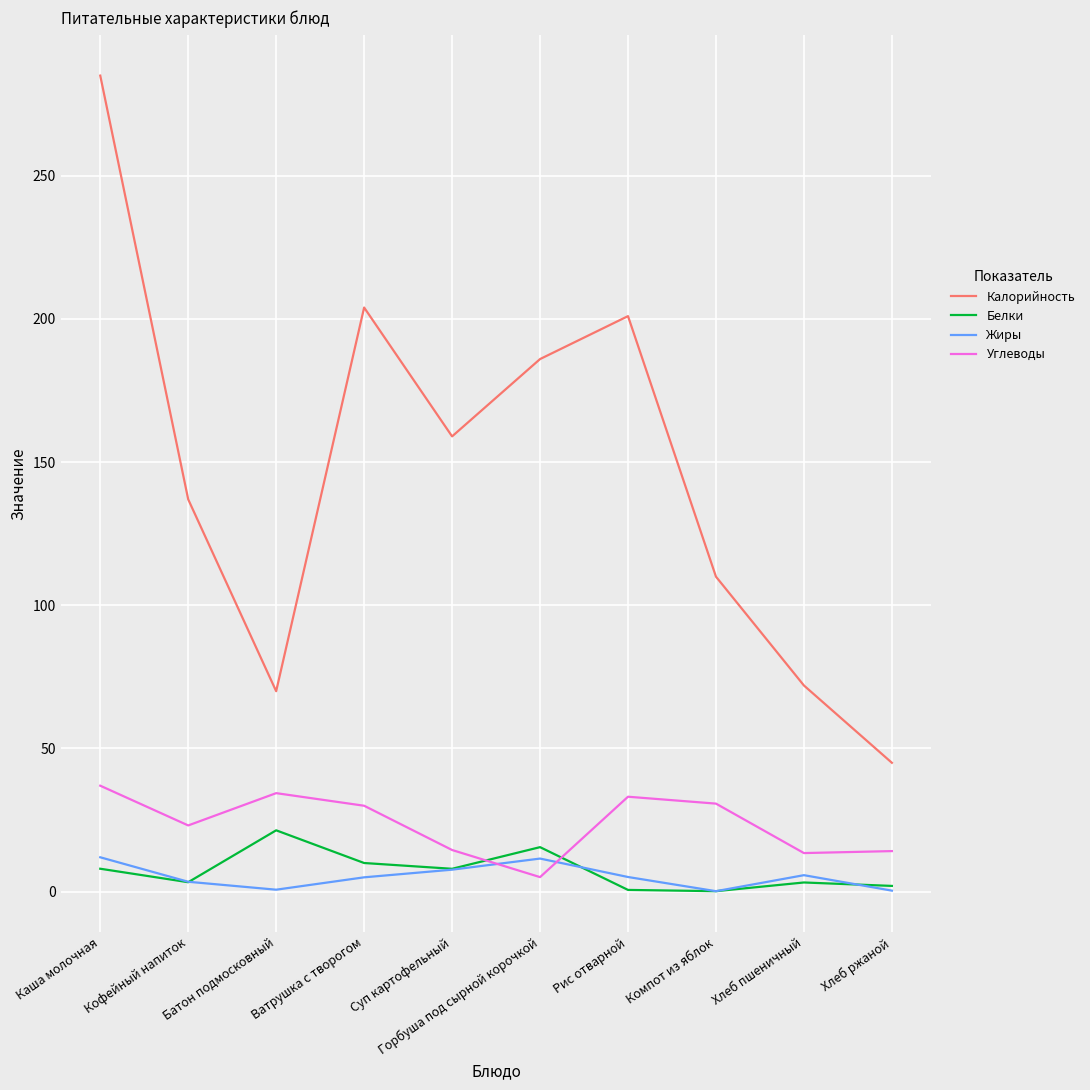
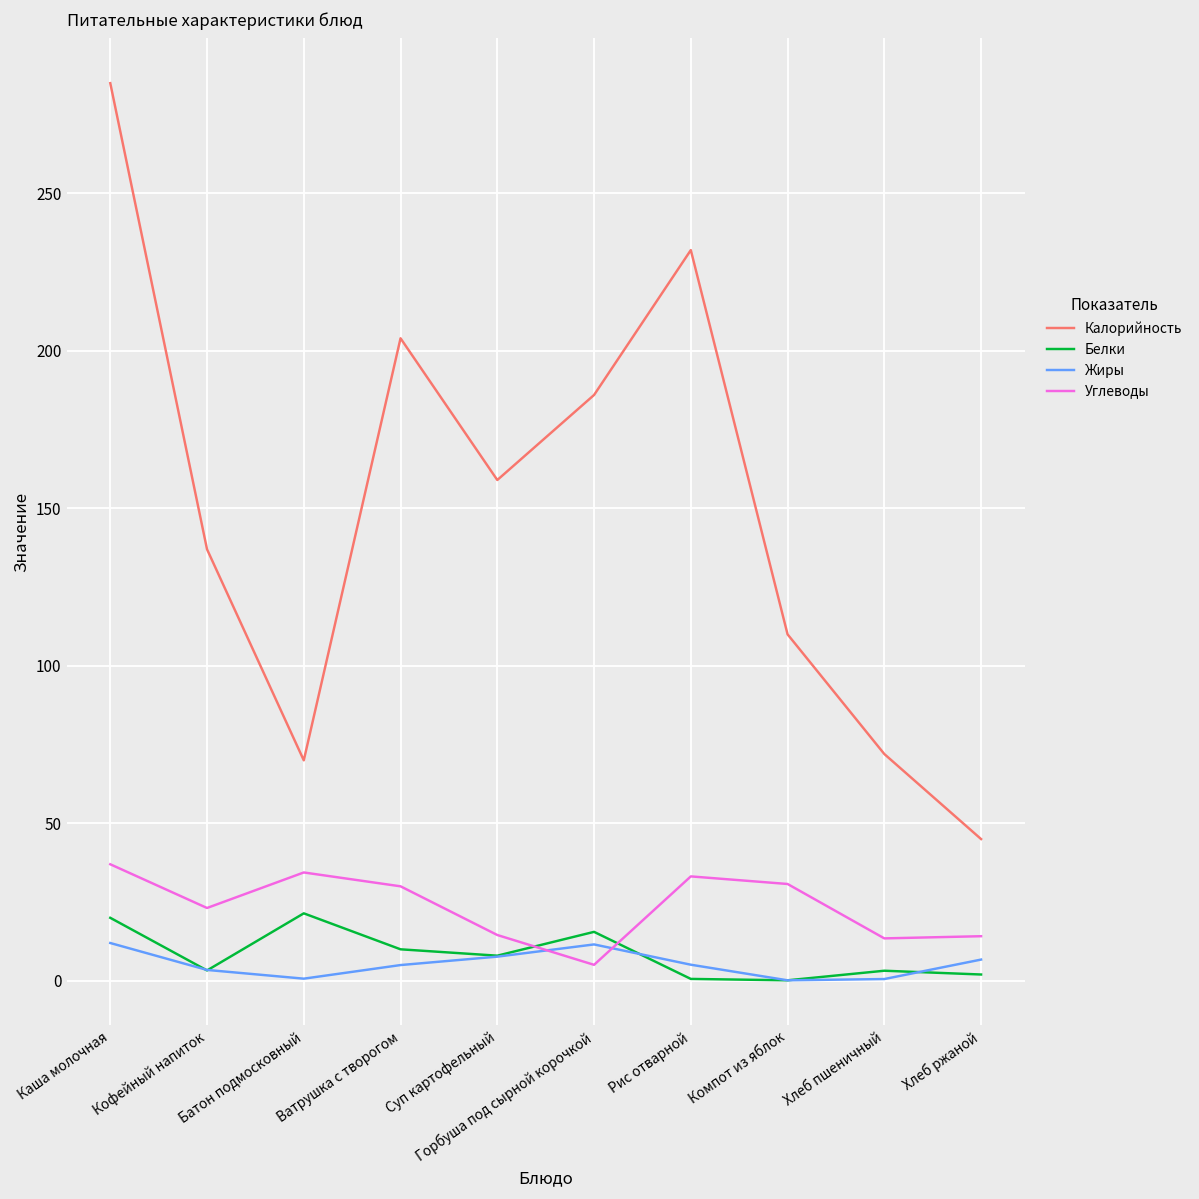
  {
    "Калорийность": {
      "Каша молочная": 285,
      "Кофейный напиток": 137,
      "Батон подмосковный": 70,
      "Ватрушка с творогом": 204,
      "Суп картофельный": 159,
      "Горбуша под сырной корочкой": 186,
-     "Рис отварной": 201,
+     "Рис отварной": 232,
      "Компот из яблок": 110,
      "Хлеб пшеничный": 72,
      "Хлеб ржаной": 45
    },
    "Белки": {
-     "Каша молочная": 8,
+     "Каша молочная": 20,
      "Батон подмосковный": 21,
      "Ватрушка с творогом": 10,
      "Горбуша под сырной корочкой": 16,
      "Рис отварной": 1,
      "Хлеб пшеничный": 3,
      "Хлеб ржаной": 2
    },
    "Жиры": {
      "Каша молочная": 12,
      "Батон подмосковный": 1,
      "Ватрушка с творогом": 5,
      "Горбуша под сырной корочкой": 12,
      "Рис отварной": 5,
-     "Хлеб пшеничный": 6,
-     "Хлеб ржаной": 0
+     "Хлеб пшеничный": 1,
+     "Хлеб ржаной": 7
    },
    "Углеводы": {
      "Каша молочная": 37,
      "Кофейный напиток": 23,
      "Батон подмосковный": 34,
      "Ватрушка с творогом": 30,
      "Суп картофельный": 15,
      "Горбуша под сырной корочкой": 5,
      "Рис отварной": 33,
      "Компот из яблок": 31,
      "Хлеб пшеничный": 13,
      "Хлеб ржаной": 14
    }
  }
